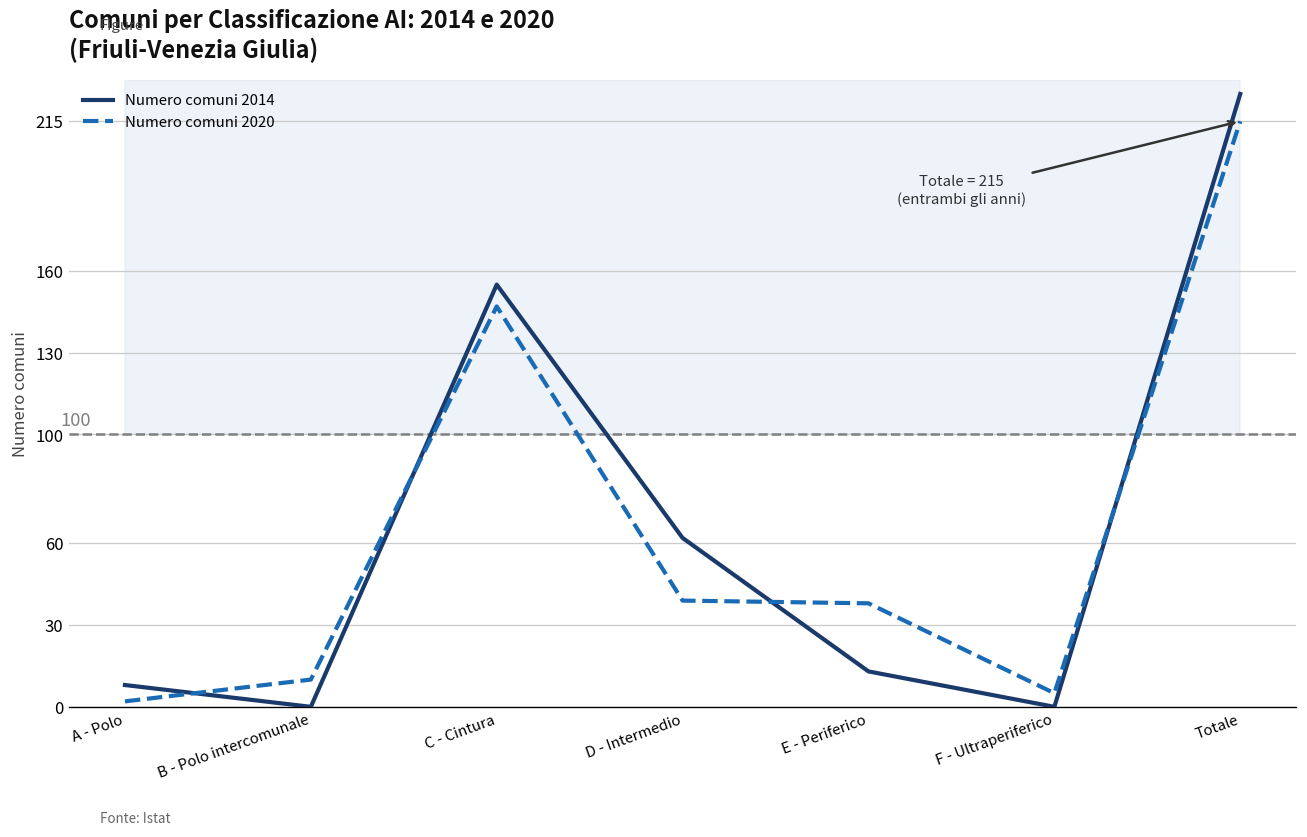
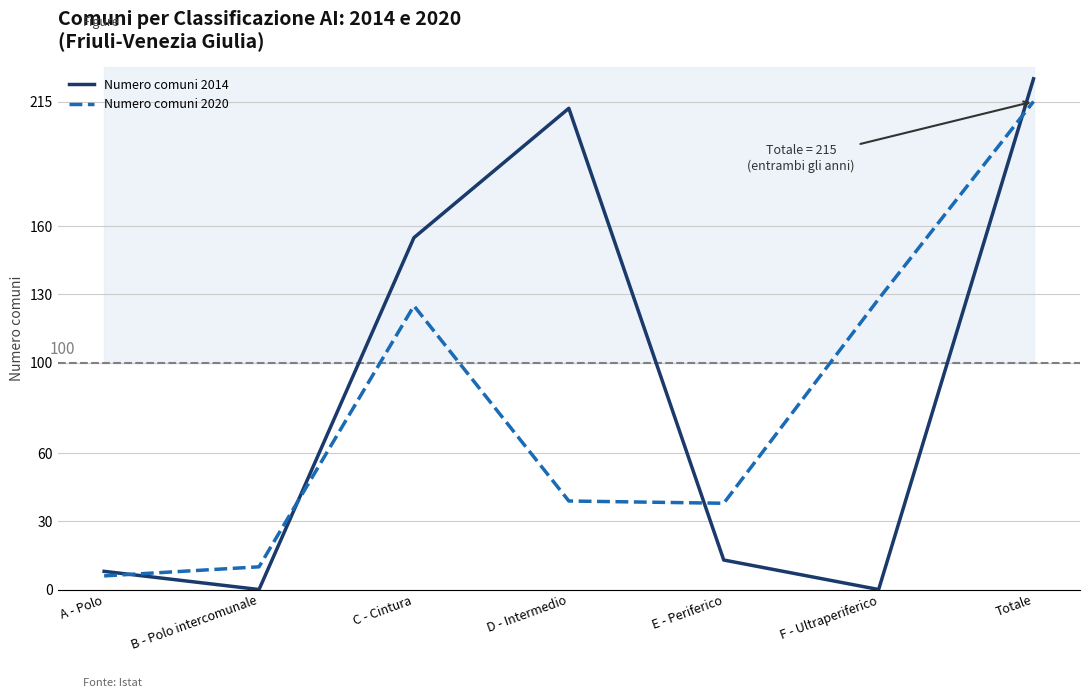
  {
    "Numero comuni 2014": {
      "A - Polo": 8,
      "B - Polo intercomunale": 0,
      "C - Cintura": 155,
-     "D - Intermedio": 62,
+     "D - Intermedio": 212,
      "E - Periferico": 13,
      "F - Ultraperiferico": 0,
      "Totale": 225
    },
    "Numero comuni 2020": {
-     "A - Polo": 2,
+     "A - Polo": 6,
      "B - Polo intercomunale": 10,
-     "C - Cintura": 147,
+     "C - Cintura": 125,
      "D - Intermedio": 39,
      "E - Periferico": 38,
-     "F - Ultraperiferico": 5
+     "F - Ultraperiferico": 128
    }
  }
